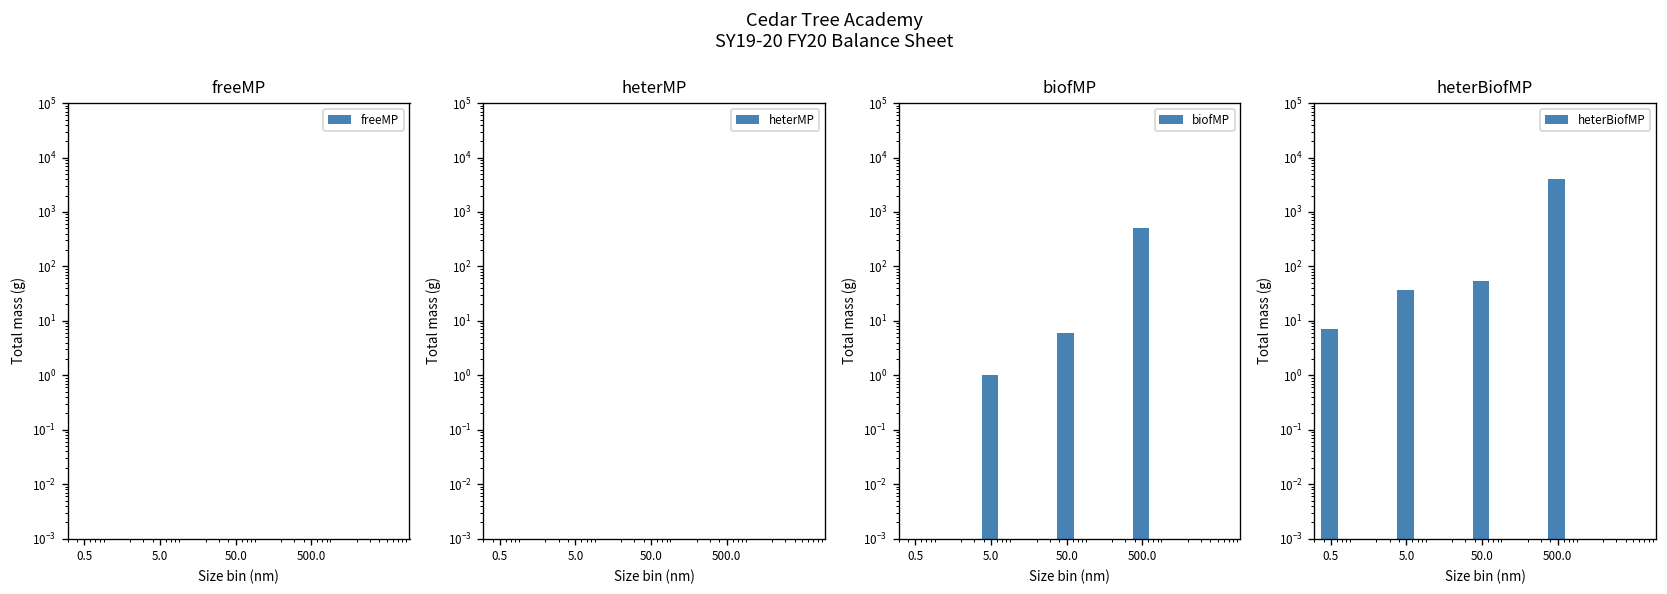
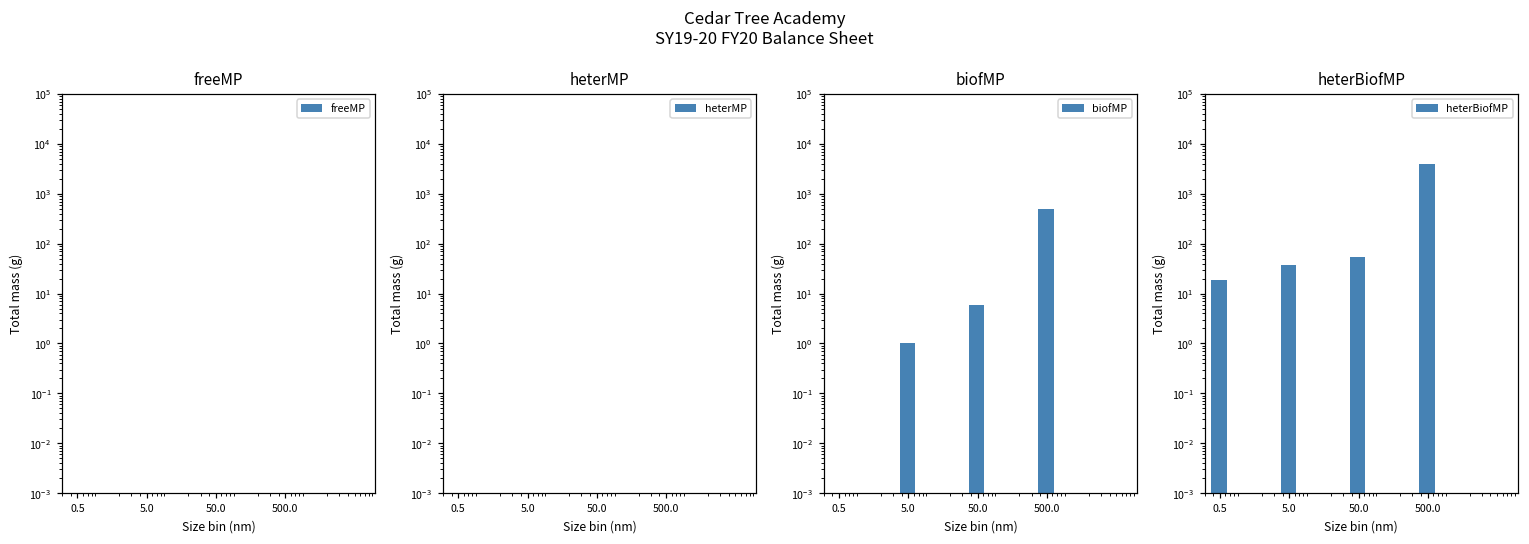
  {
    "freeMP": {
      "0.5": 0.0010,
      "5.0": 0.0010,
      "50.0": 0.0010,
      "500.0": 0.0010
    },
    "heterMP": {
      "0.5": 0.0010,
      "5.0": 0.0010,
      "50.0": 0.0010,
      "500.0": 0.0010
    },
    "biofMP": {
      "0.5": 0.0010,
      "5.0": 1.0,
      "50.0": 6,
      "500.0": 500
    },
    "heterBiofMP": {
-     "0.5": 7,
+     "0.5": 19,
      "5.0": 40,
      "50.0": 60,
      "500.0": 4000
    }
  }
